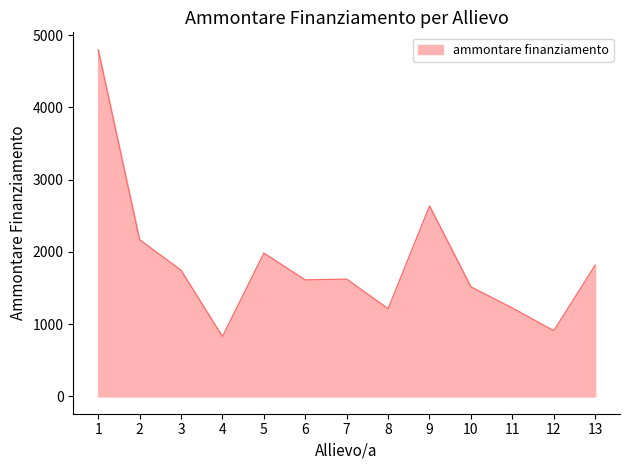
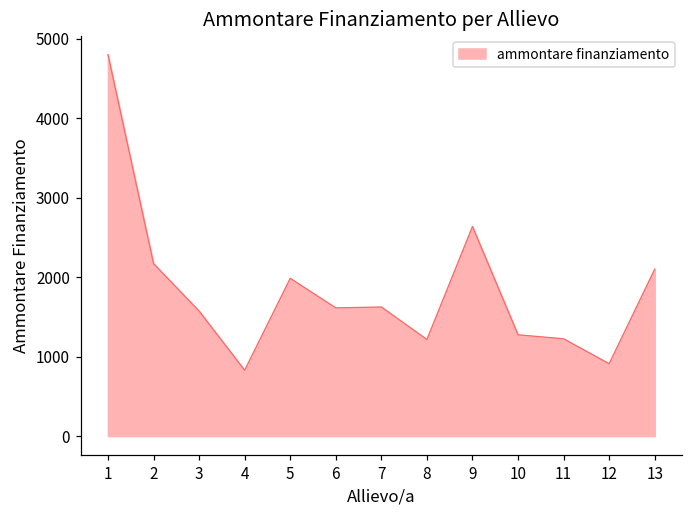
  {
    "1": 4800,
    "2": 2200,
-   "3": 1700,
+   "3": 1600,
    "4": 800,
    "5": 2000,
    "6": 1600,
    "7": 1600,
    "8": 1200,
    "9": 2600,
-   "10": 1500,
+   "10": 1300,
    "11": 1200,
    "12": 900,
-   "13": 1800
+   "13": 2100
  }
